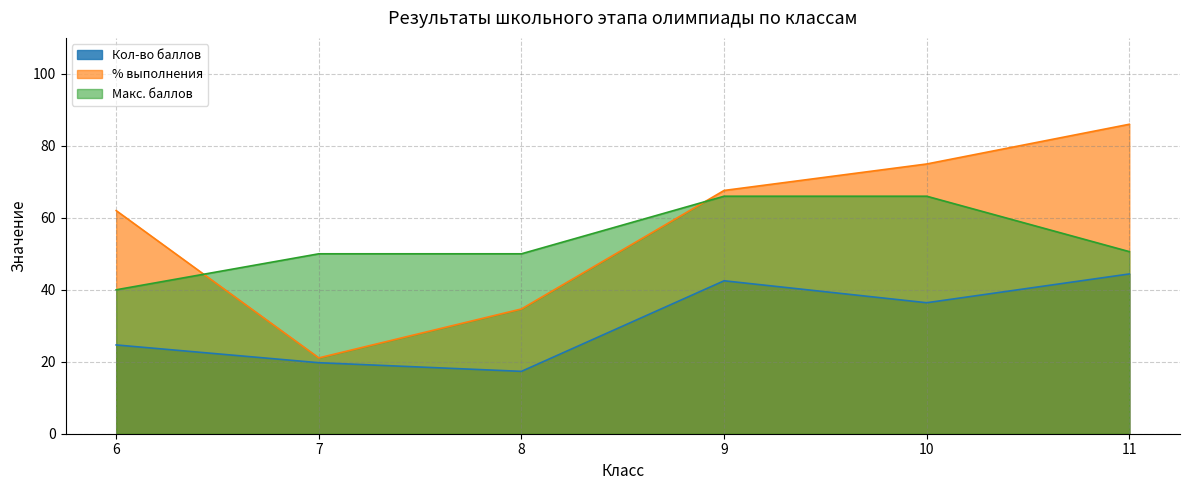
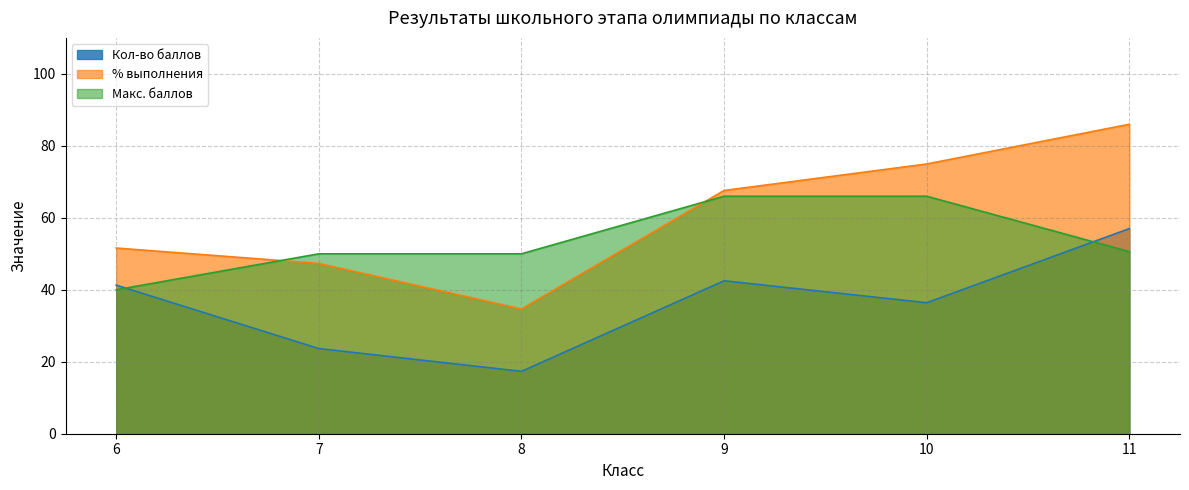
  {
    "Кол-во баллов": {
-     "6": 25,
-     "7": 20,
+     "6": 41,
+     "7": 24,
      "8": 17,
      "9": 43,
      "10": 36,
-     "11": 44
+     "11": 57
    },
    "% выполнения": {
-     "6": 62,
-     "7": 21,
+     "6": 52,
+     "7": 47,
      "8": 35,
      "9": 68,
      "10": 75,
      "11": 86
    },
    "Макс. баллов": {
      "6": 40,
      "7": 50,
      "8": 50,
      "9": 66,
      "10": 66,
      "11": 51
    }
  }
